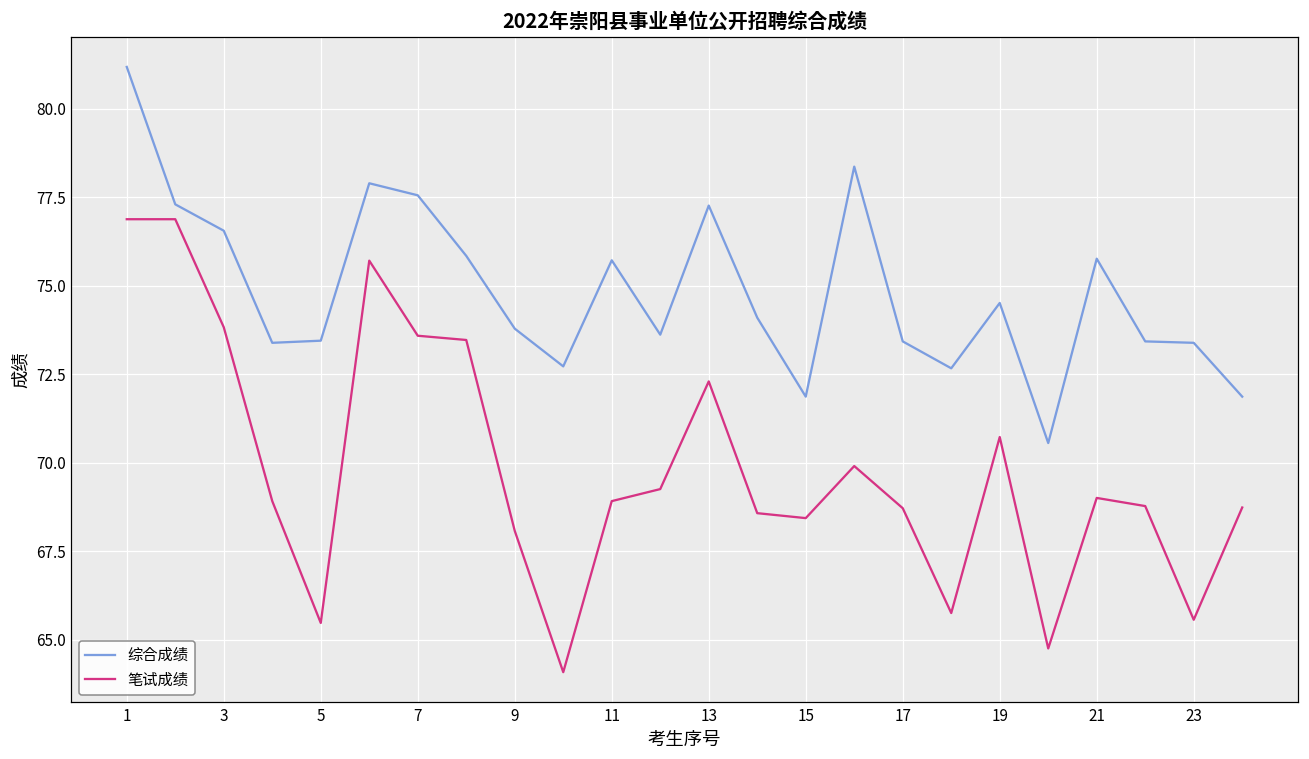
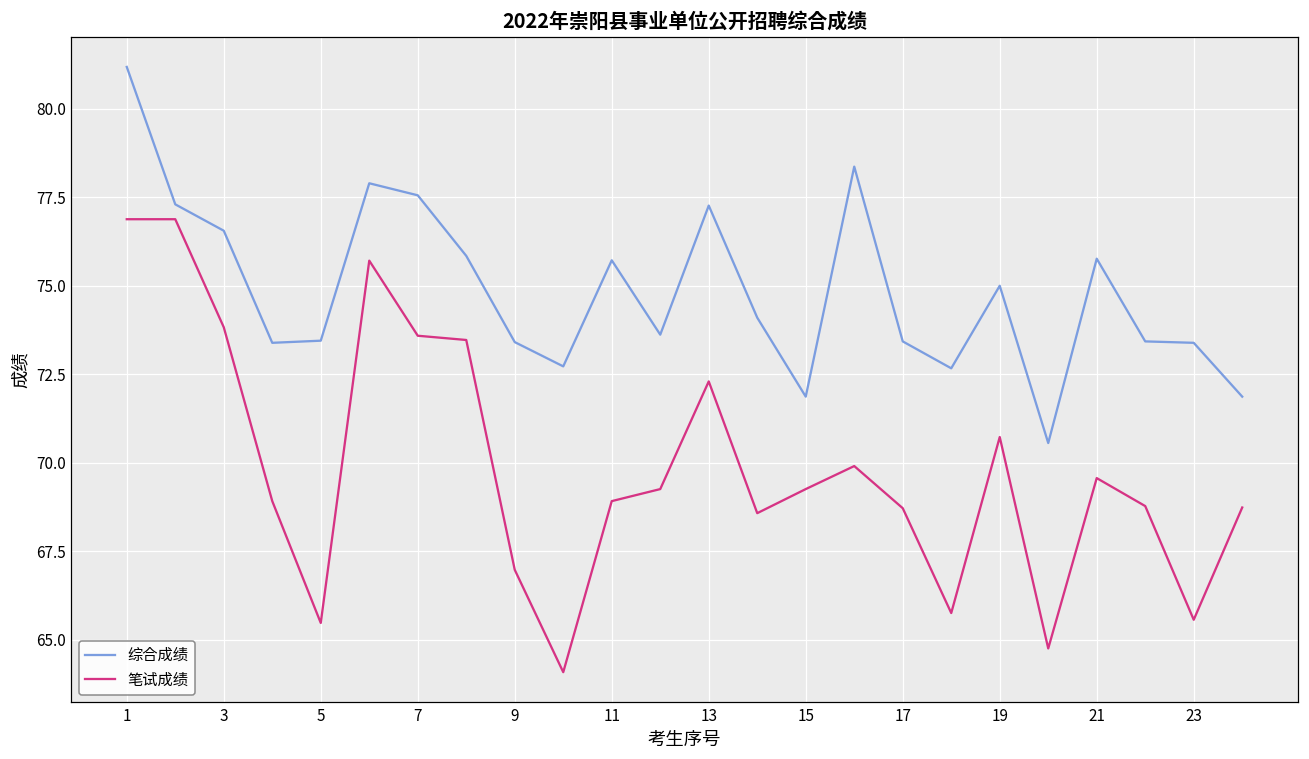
  {
    "综合成绩": {
      "1": 81.2,
      "3": 76.6,
      "5": 73.5,
      "7": 77.6,
-     "9": 73.8,
+     "9": 73.4,
      "11": 75.7,
      "13": 77.3,
      "15": 71.9,
      "17": 73.4,
-     "19": 74.5,
+     "19": 75.0,
      "21": 75.8,
      "23": 73.4
    },
    "笔试成绩": {
      "1": 76.9,
      "3": 73.8,
      "5": 65.5,
      "7": 73.6,
-     "9": 68.1,
+     "9": 67.0,
      "11": 68.9,
      "13": 72.3,
-     "15": 68.4,
+     "15": 69.3,
      "17": 68.7,
      "19": 70.7,
-     "21": 69.0,
+     "21": 69.6,
      "23": 65.6
    }
  }
